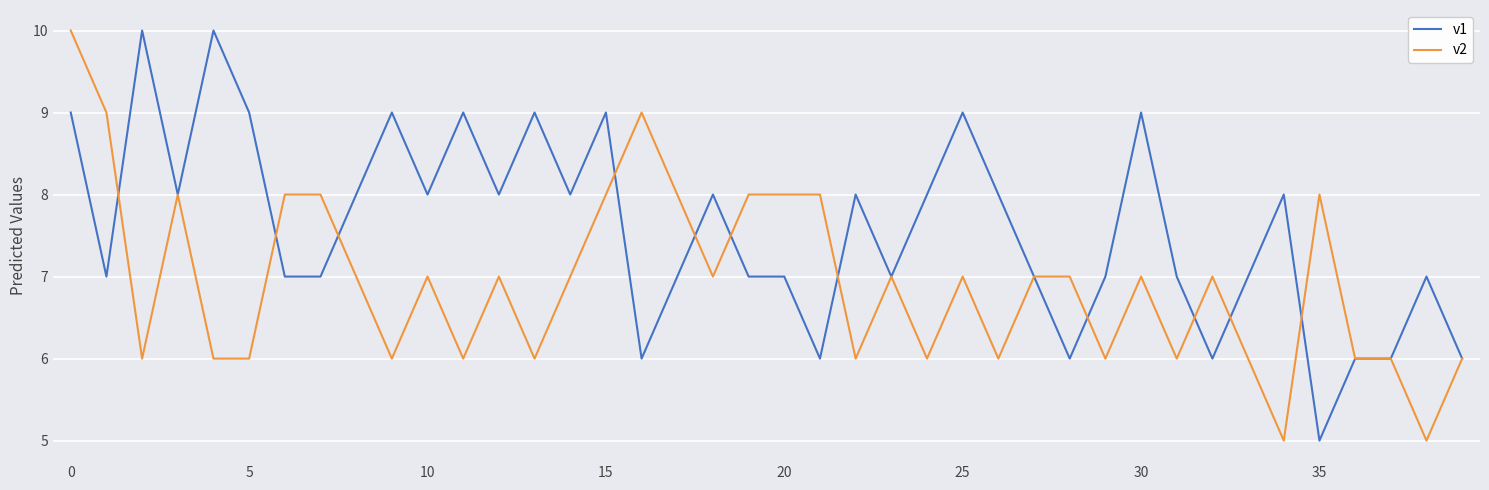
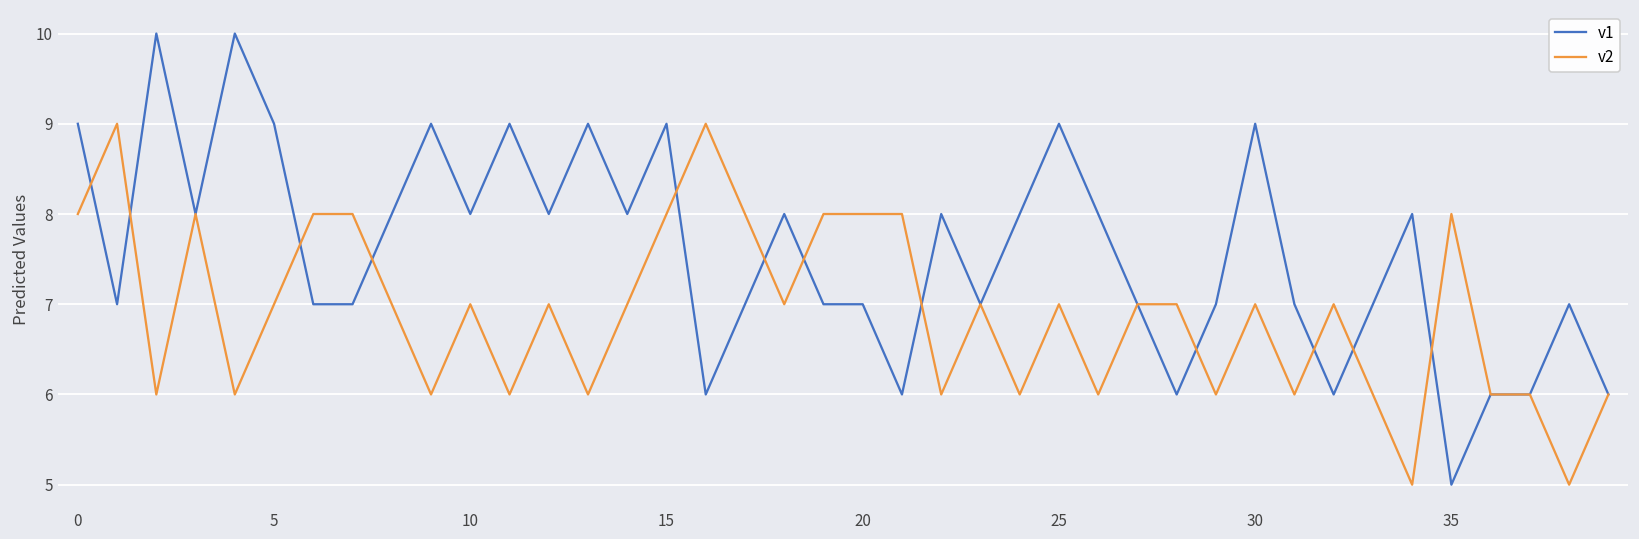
  {
    "v1": {
      "0": 9,
      "5": 9,
      "10": 8,
      "15": 9,
      "20": 7,
      "25": 9,
      "30": 9,
      "35": 5
    },
    "v2": {
-     "0": 10,
-     "5": 6,
+     "0": 8,
+     "5": 7,
      "10": 7,
      "15": 8,
      "20": 8,
      "25": 7,
      "30": 7,
      "35": 8
    }
  }
